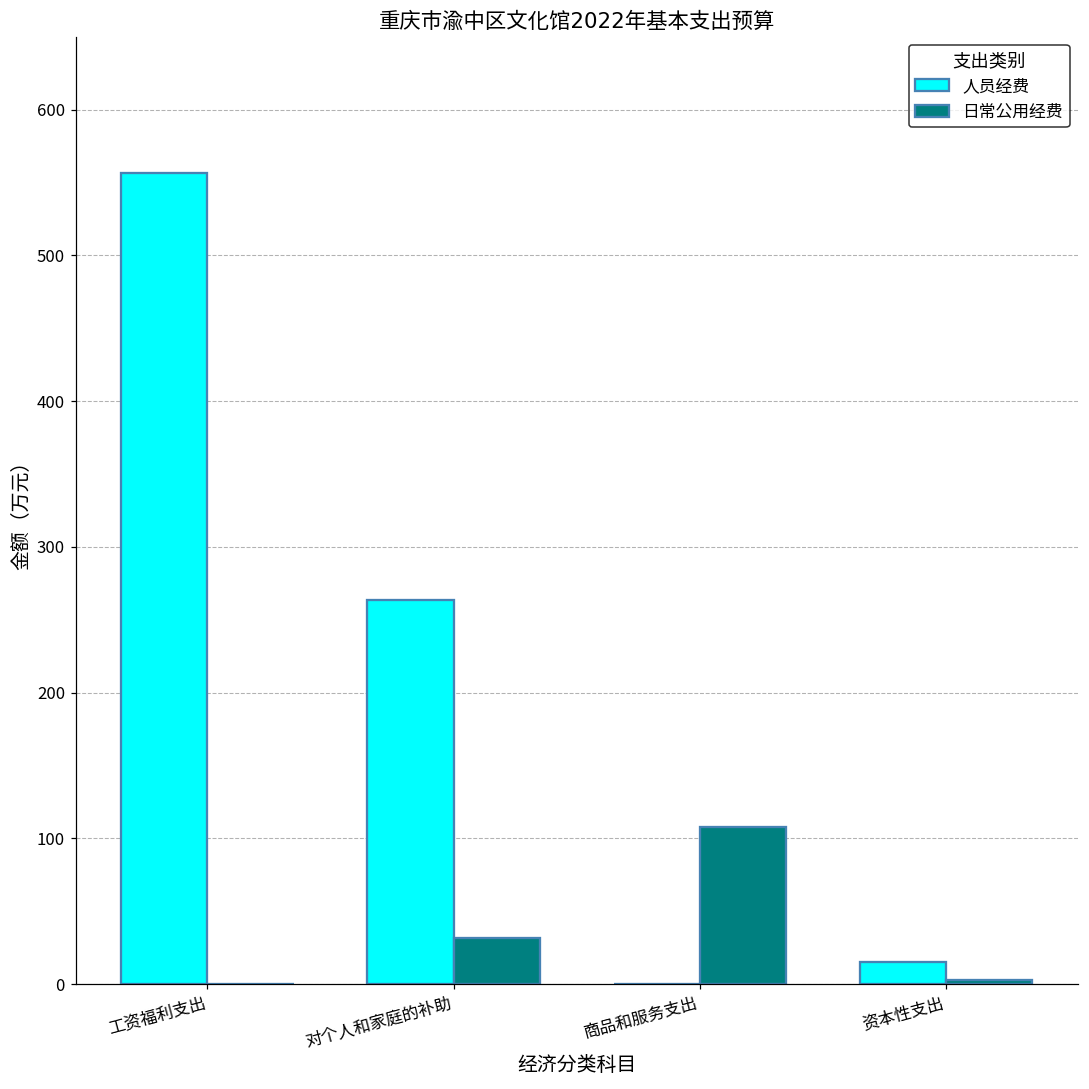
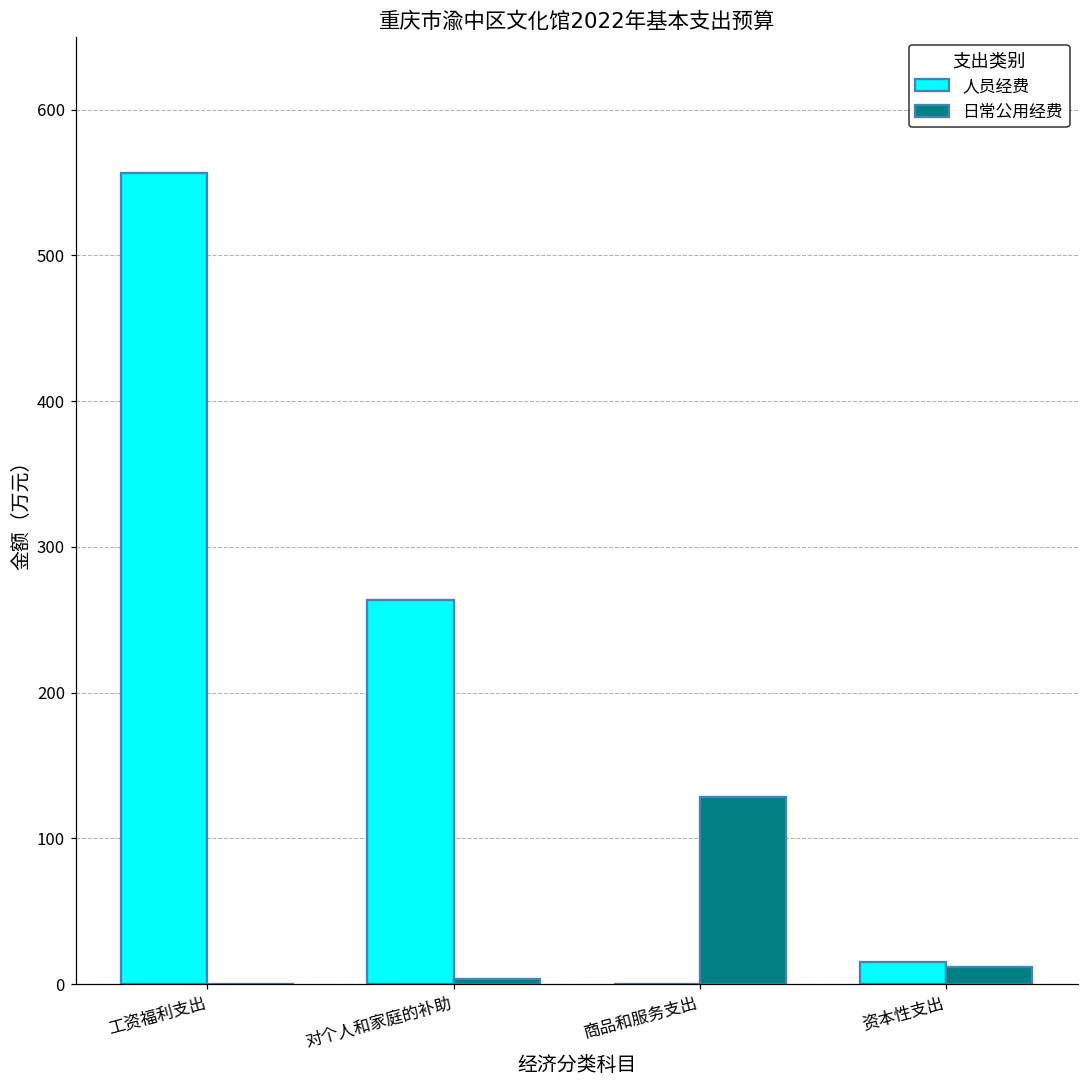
  {
    "人员经费": {
      "工资福利支出": 556,
      "对个人和家庭的补助": 264,
      "商品和服务支出": 0,
      "资本性支出": 15
    },
    "日常公用经费": {
      "工资福利支出": 0,
-     "对个人和家庭的补助": 32,
-     "商品和服务支出": 108,
-     "资本性支出": 3
+     "对个人和家庭的补助": 4,
+     "商品和服务支出": 128,
+     "资本性支出": 12
    }
  }
